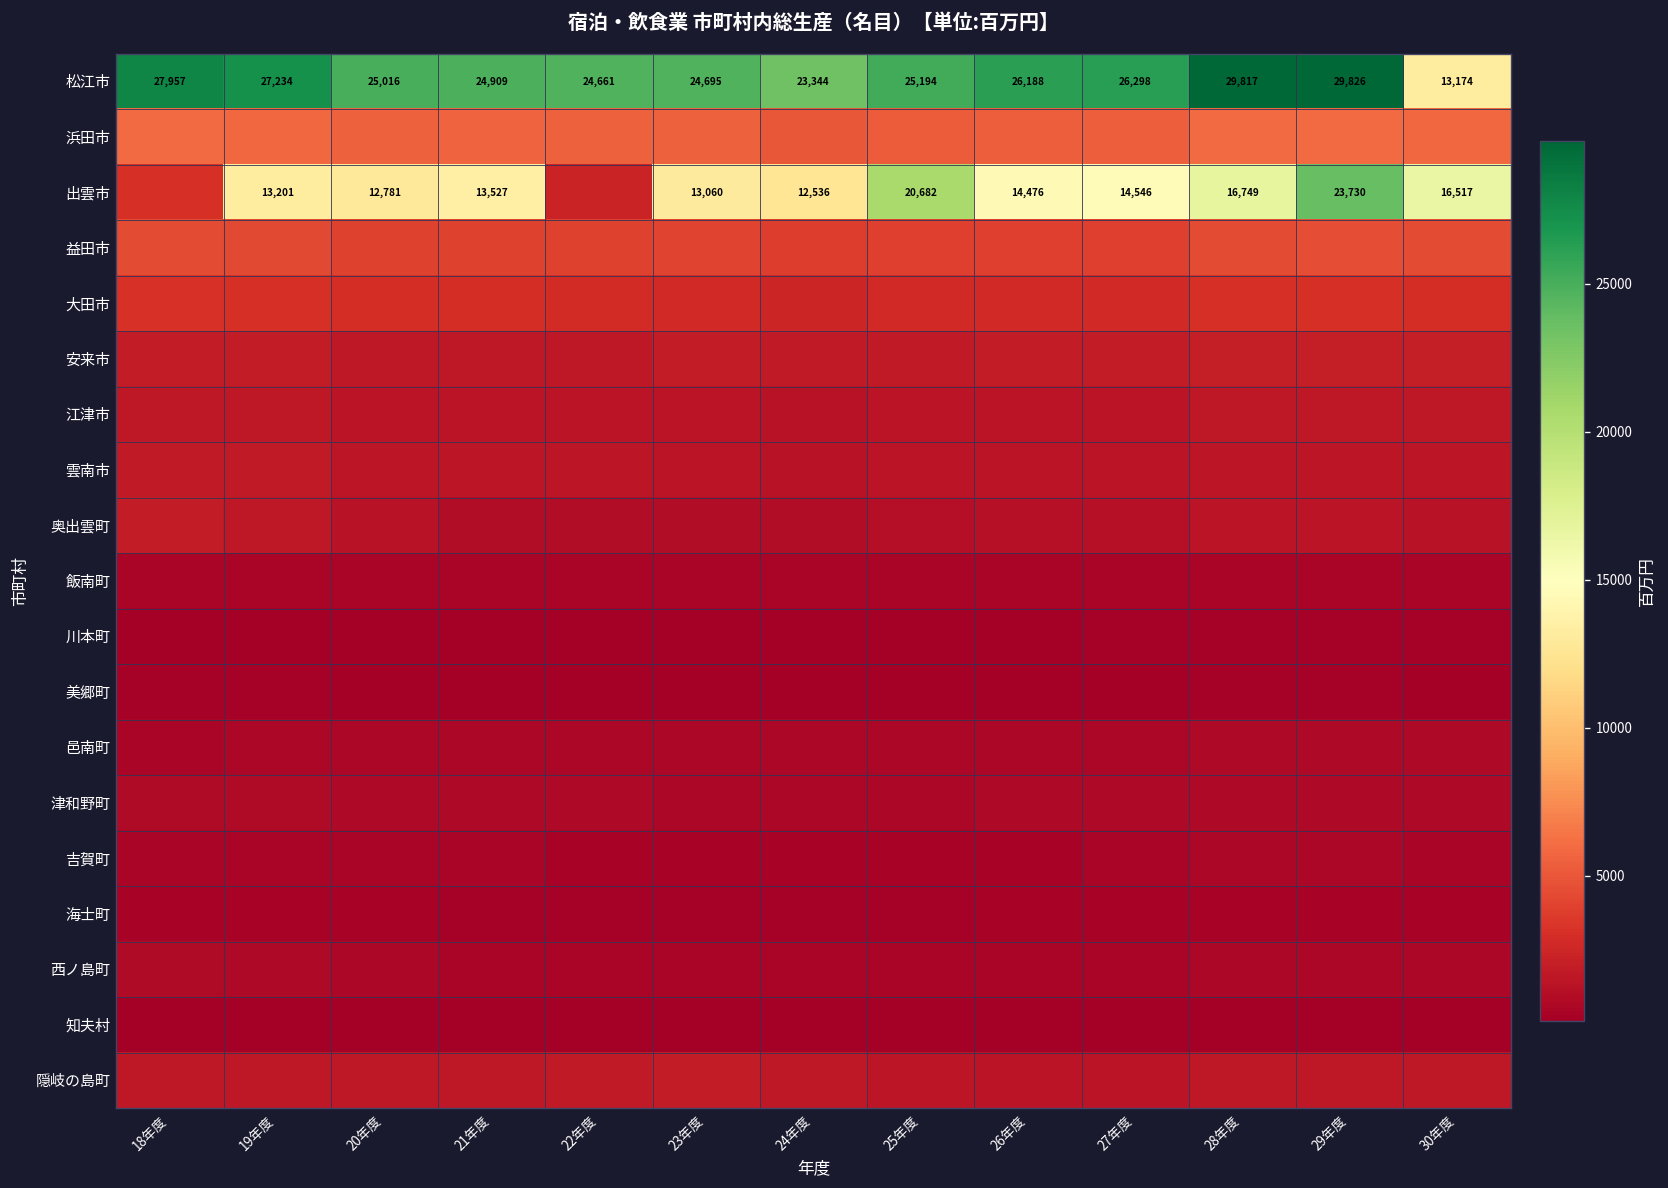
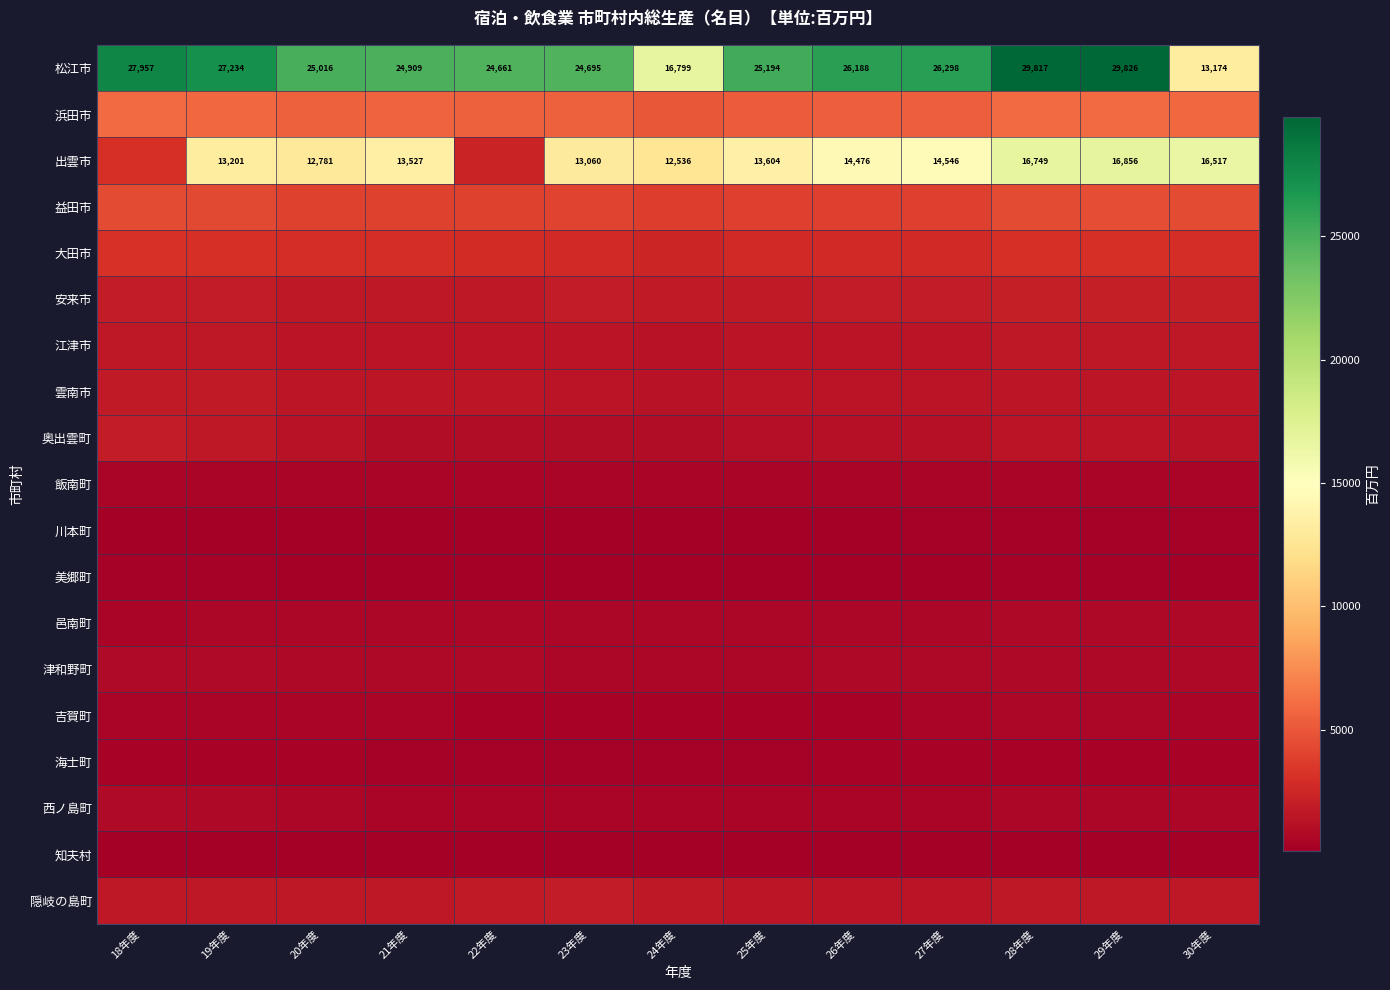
  {
    "松江市": {
      "18年度": "27,957",
      "19年度": "27,234",
      "20年度": "25,016",
      "21年度": "24,909",
      "22年度": "24,661",
      "23年度": "24,695",
-     "24年度": "23,344",
+     "24年度": "16,799",
      "25年度": "25,194",
      "26年度": "26,188",
      "27年度": "26,298",
      "28年度": "29,817",
      "29年度": "29,826",
      "30年度": "13,174"
    },
    "出雲市": {
      "19年度": "13,201",
      "20年度": "12,781",
      "21年度": "13,527",
      "23年度": "13,060",
      "24年度": "12,536",
-     "25年度": "20,682",
+     "25年度": "13,604",
      "26年度": "14,476",
      "27年度": "14,546",
      "28年度": "16,749",
-     "29年度": "23,730",
+     "29年度": "16,856",
      "30年度": "16,517"
    }
  }
